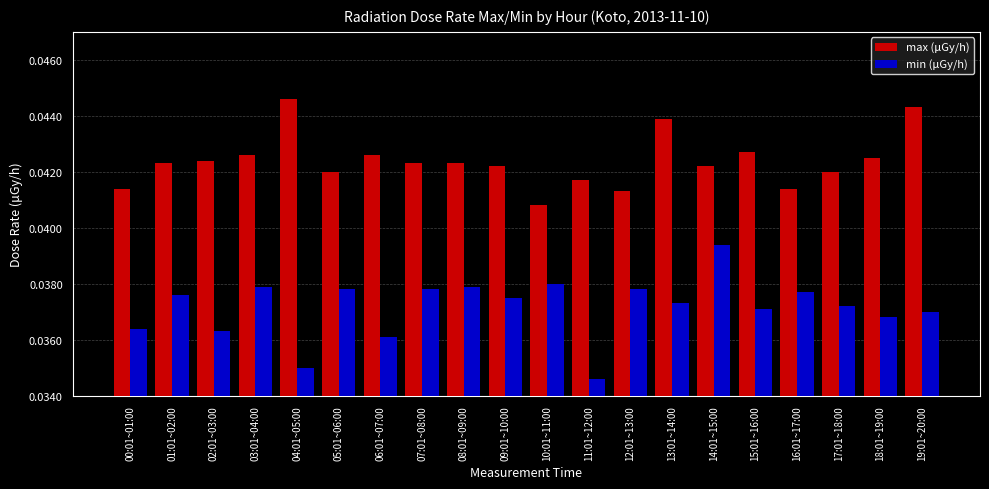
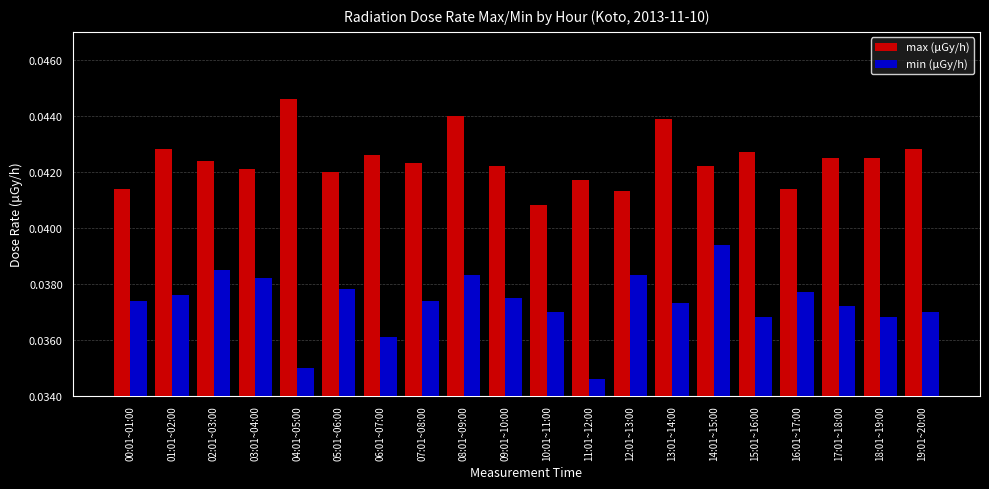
  {
    "max (μGy/h)": {
      "00:01~01:00": 0.0414,
-     "01:01~02:00": 0.0423,
+     "01:01~02:00": 0.0428,
      "02:01~03:00": 0.0424,
-     "03:01~04:00": 0.0426,
+     "03:01~04:00": 0.0421,
      "04:01~05:00": 0.0446,
      "05:01~06:00": 0.0420,
      "06:01~07:00": 0.0426,
      "07:01~08:00": 0.0423,
-     "08:01~09:00": 0.0423,
+     "08:01~09:00": 0.0440,
      "09:01~10:00": 0.0422,
      "10:01~11:00": 0.0408,
      "11:01~12:00": 0.0417,
      "12:01~13:00": 0.0413,
      "13:01~14:00": 0.0439,
      "14:01~15:00": 0.0422,
      "15:01~16:00": 0.0427,
      "16:01~17:00": 0.0414,
-     "17:01~18:00": 0.0420,
+     "17:01~18:00": 0.0425,
      "18:01~19:00": 0.0425,
-     "19:01~20:00": 0.0443
+     "19:01~20:00": 0.0428
    },
    "min (μGy/h)": {
-     "00:01~01:00": 0.0364,
+     "00:01~01:00": 0.0374,
      "01:01~02:00": 0.0376,
-     "02:01~03:00": 0.0363,
-     "03:01~04:00": 0.0379,
+     "02:01~03:00": 0.0385,
+     "03:01~04:00": 0.0382,
      "04:01~05:00": 0.0350,
      "05:01~06:00": 0.0378,
      "06:01~07:00": 0.0361,
-     "07:01~08:00": 0.0378,
-     "08:01~09:00": 0.0379,
+     "07:01~08:00": 0.0374,
+     "08:01~09:00": 0.0383,
      "09:01~10:00": 0.0375,
-     "10:01~11:00": 0.038,
+     "10:01~11:00": 0.037,
      "11:01~12:00": 0.0346,
-     "12:01~13:00": 0.0378,
+     "12:01~13:00": 0.0383,
      "13:01~14:00": 0.0373,
      "14:01~15:00": 0.0394,
-     "15:01~16:00": 0.0371,
+     "15:01~16:00": 0.0368,
      "16:01~17:00": 0.0377,
      "17:01~18:00": 0.0372,
      "18:01~19:00": 0.0368,
      "19:01~20:00": 0.0370
    }
  }
